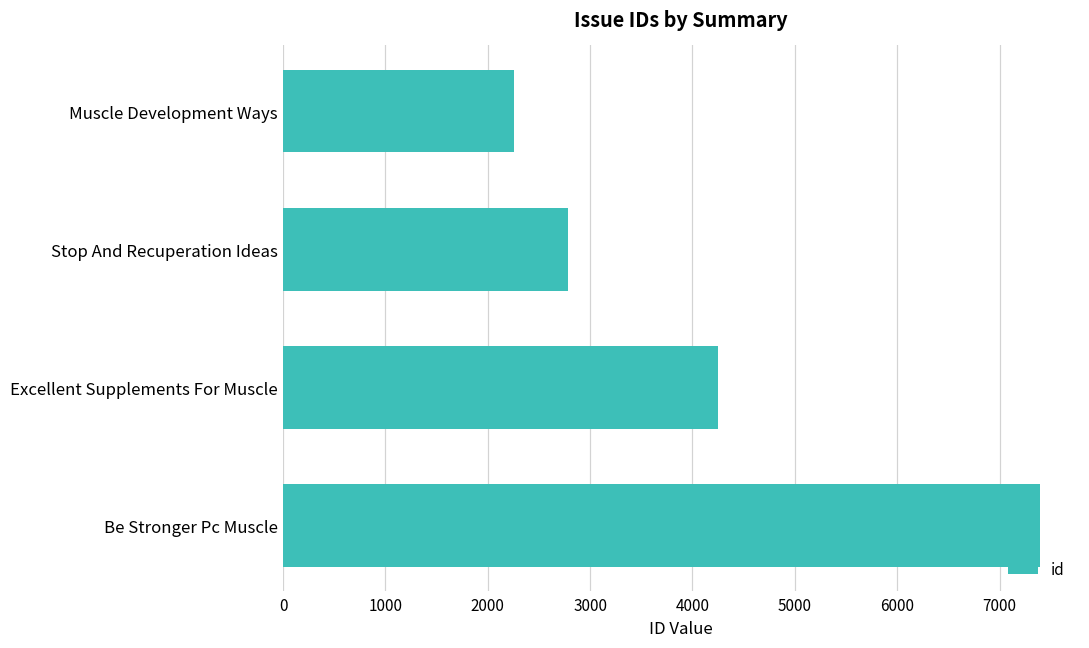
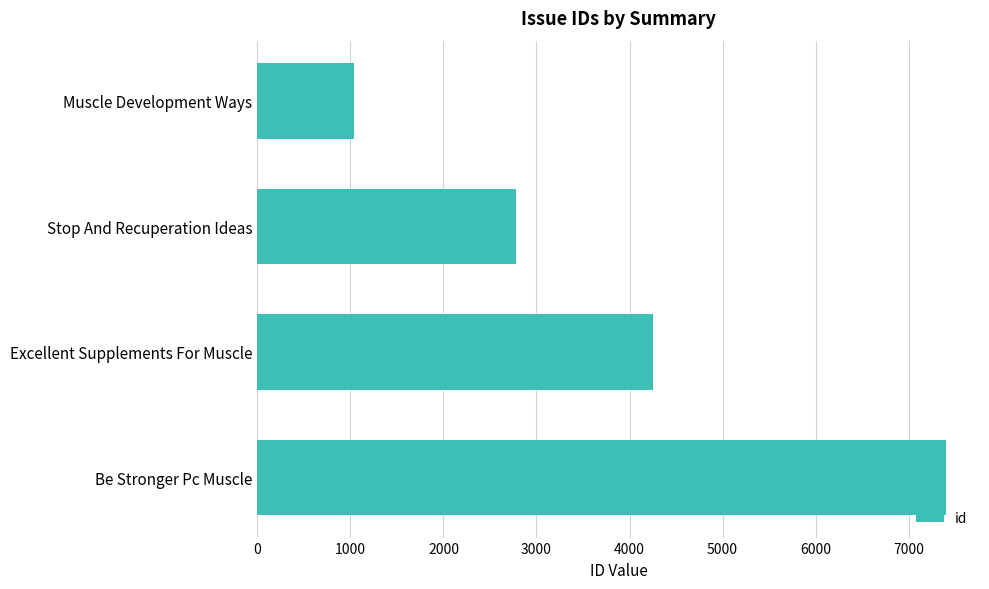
  {
-   "Muscle Development Ways": 2300,
+   "Muscle Development Ways": 1000,
    "Stop And Recuperation Ideas": 2800,
    "Excellent Supplements For Muscle": 4300,
    "Be Stronger Pc Muscle": 7400
  }
